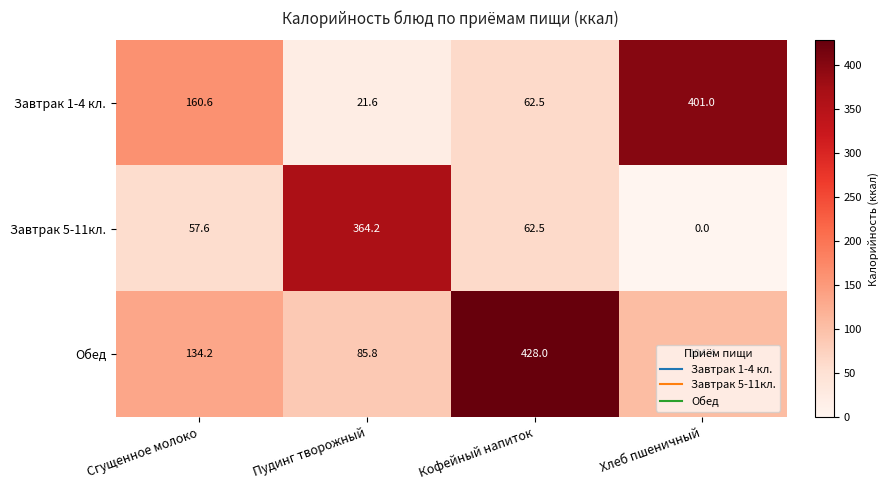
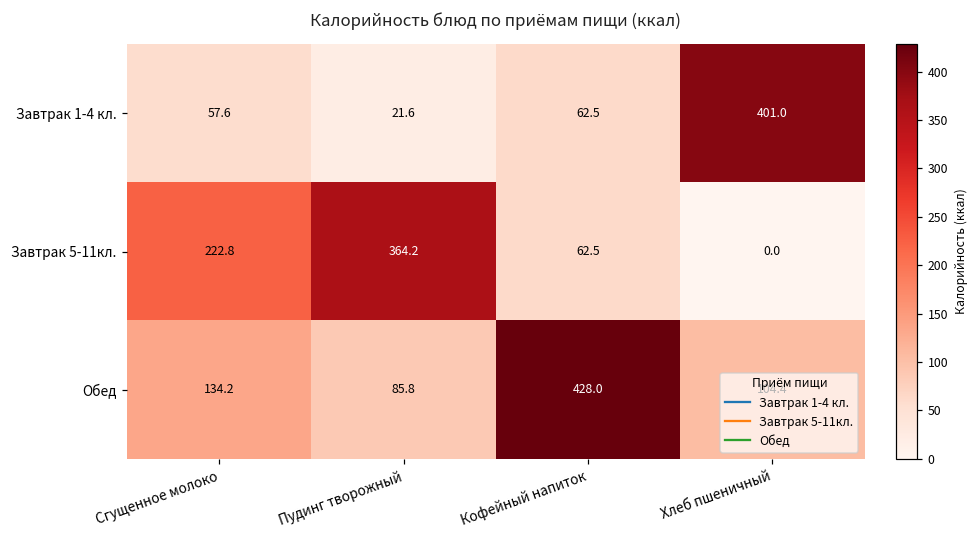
  {
    "Завтрак 1-4 кл.": {
-     "Сгущенное молоко": 160.6,
+     "Сгущенное молоко": 57.6,
      "Пудинг творожный": 21.6,
      "Кофейный напиток": 62.5,
      "Хлеб пшеничный": 401.0
    },
    "Завтрак 5-11кл.": {
-     "Сгущенное молоко": 57.6,
+     "Сгущенное молоко": 222.8,
      "Пудинг творожный": 364.2,
      "Кофейный напиток": 62.5,
      "Хлеб пшеничный": 0.0
    },
    "Обед": {
      "Сгущенное молоко": 134.2,
      "Пудинг творожный": 85.8,
      "Кофейный напиток": 428.0
    }
  }
